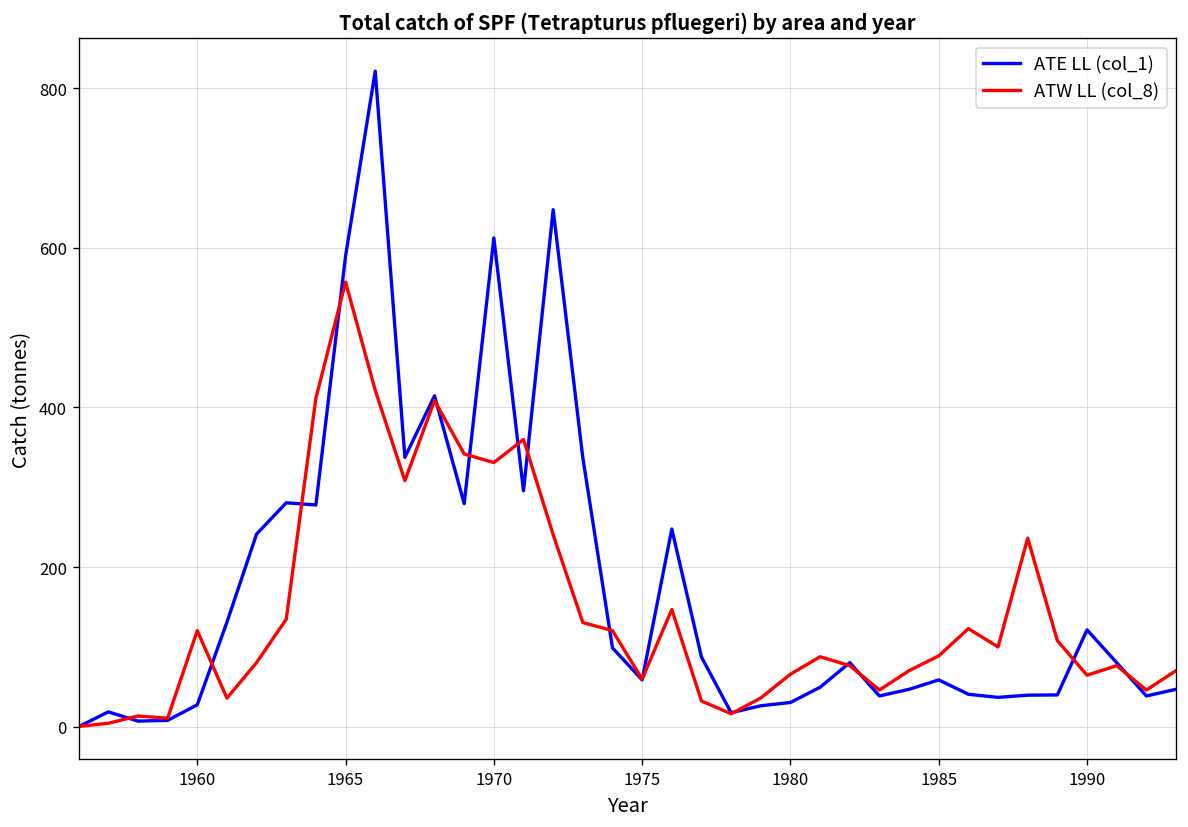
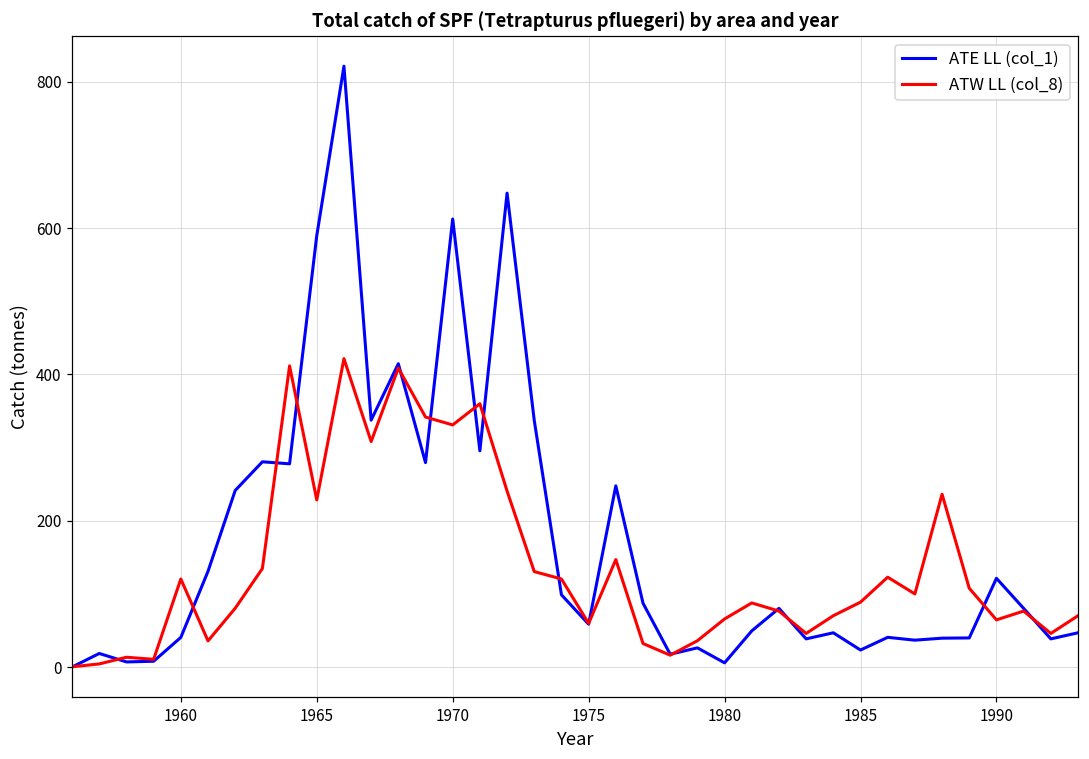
  {
    "ATE LL (col_1)": {
-     "1960": 30,
+     "1960": 40,
      "1965": 590,
      "1970": 610,
-     "1980": 30,
-     "1985": 60,
+     "1980": 10,
+     "1985": 20,
      "1990": 120
    },
    "ATW LL (col_8)": {
      "1960": 120,
-     "1965": 560,
+     "1965": 230,
      "1970": 330,
      "1980": 70,
      "1985": 90,
      "1990": 60
    }
  }
